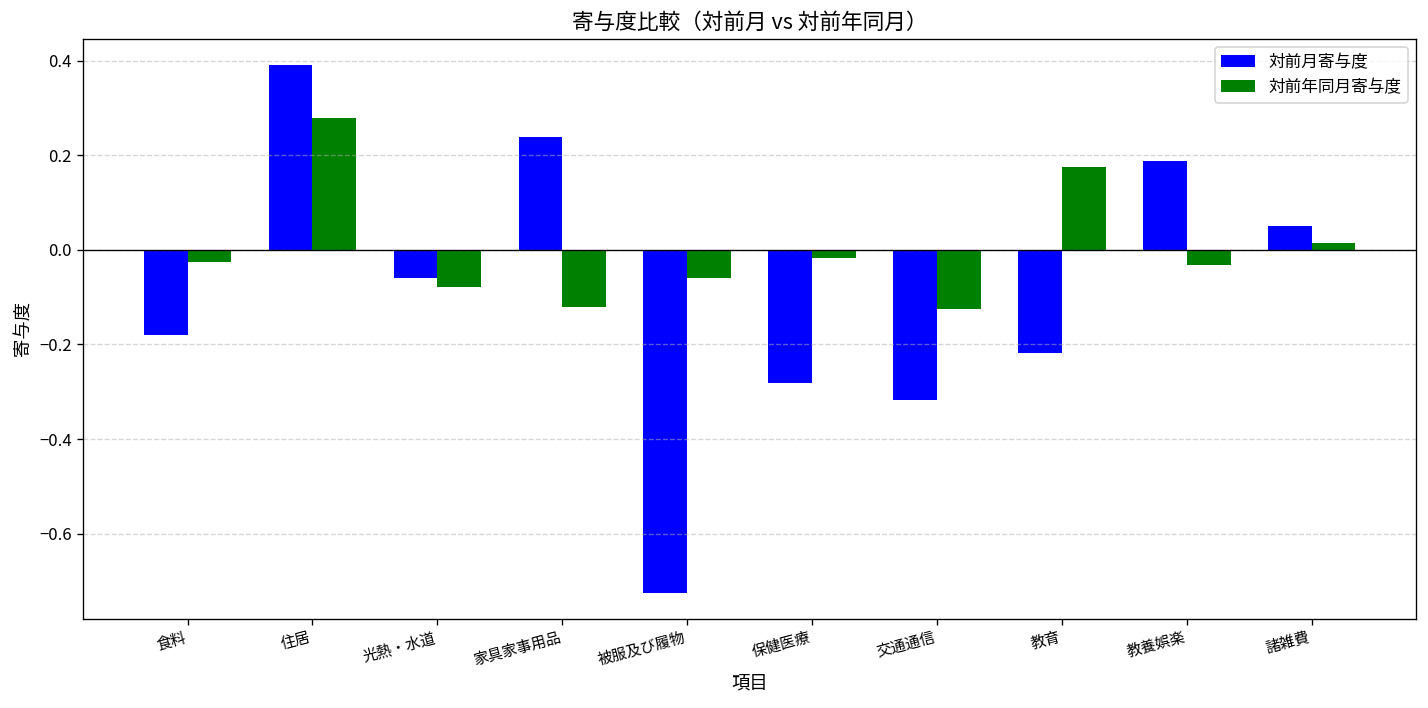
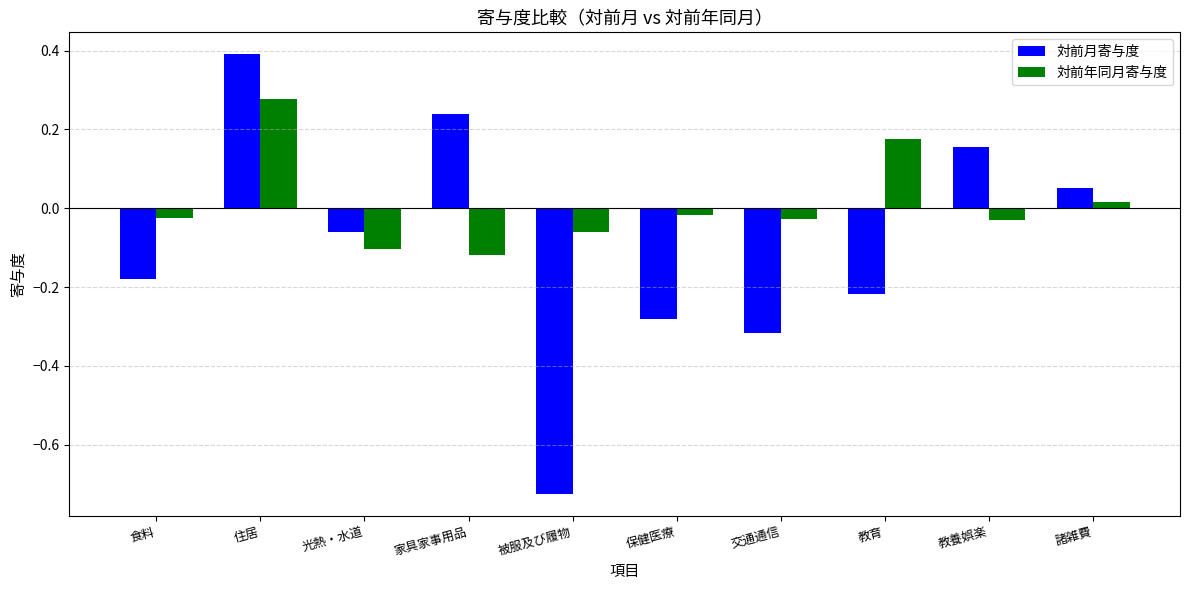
  {
    "対前月寄与度": {
      "食料": -0.18,
      "住居": 0.39,
      "光熱・水道": -0.06,
      "家具家事用品": 0.24,
      "被服及び履物": -0.72,
      "保健医療": -0.28,
      "交通通信": -0.32,
      "教育": -0.22,
-     "教養娯楽": 0.19,
+     "教養娯楽": 0.15,
      "諸雑費": 0.05
    },
    "対前年同月寄与度": {
      "食料": -0.03,
      "住居": 0.28,
-     "光熱・水道": -0.08,
+     "光熱・水道": -0.10,
      "家具家事用品": -0.12,
      "被服及び履物": -0.06,
      "保健医療": -0.02,
-     "交通通信": -0.12,
+     "交通通信": -0.03,
      "教育": 0.17,
      "教養娯楽": -0.03,
      "諸雑費": 0.01
    }
  }
